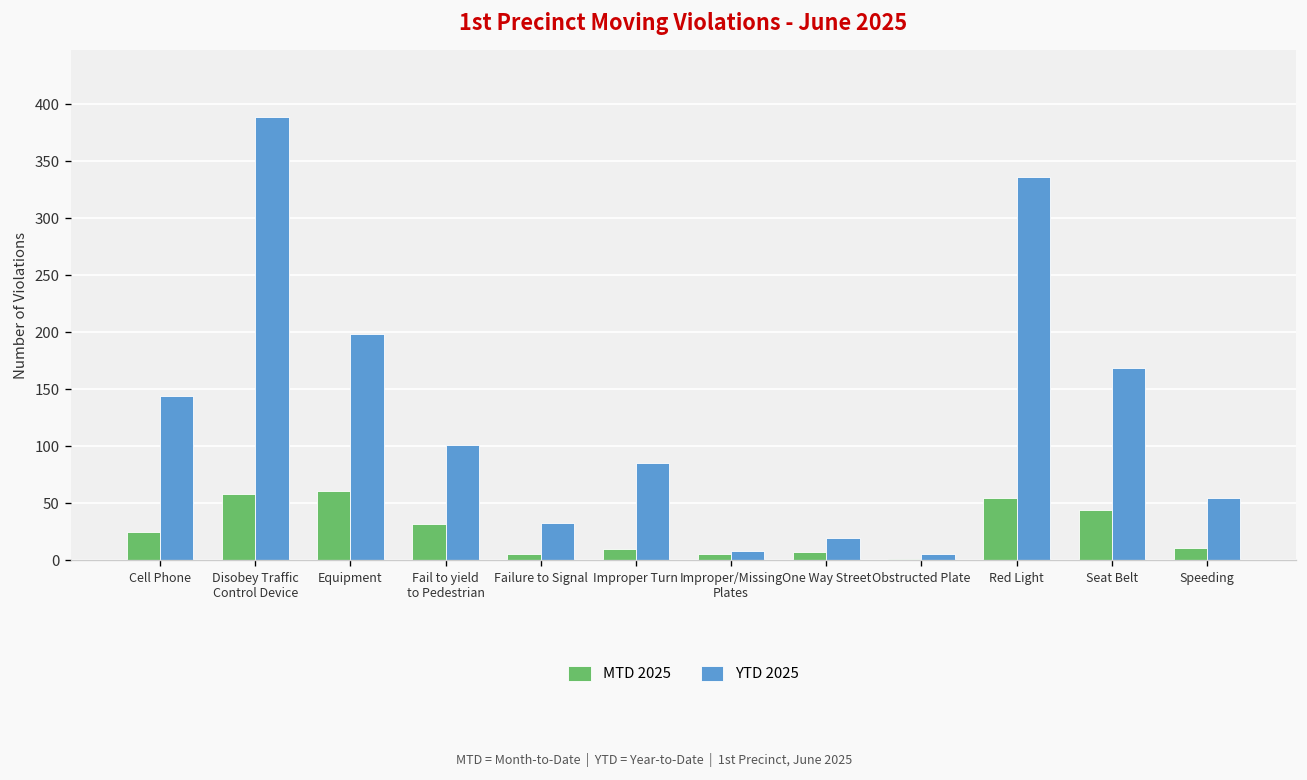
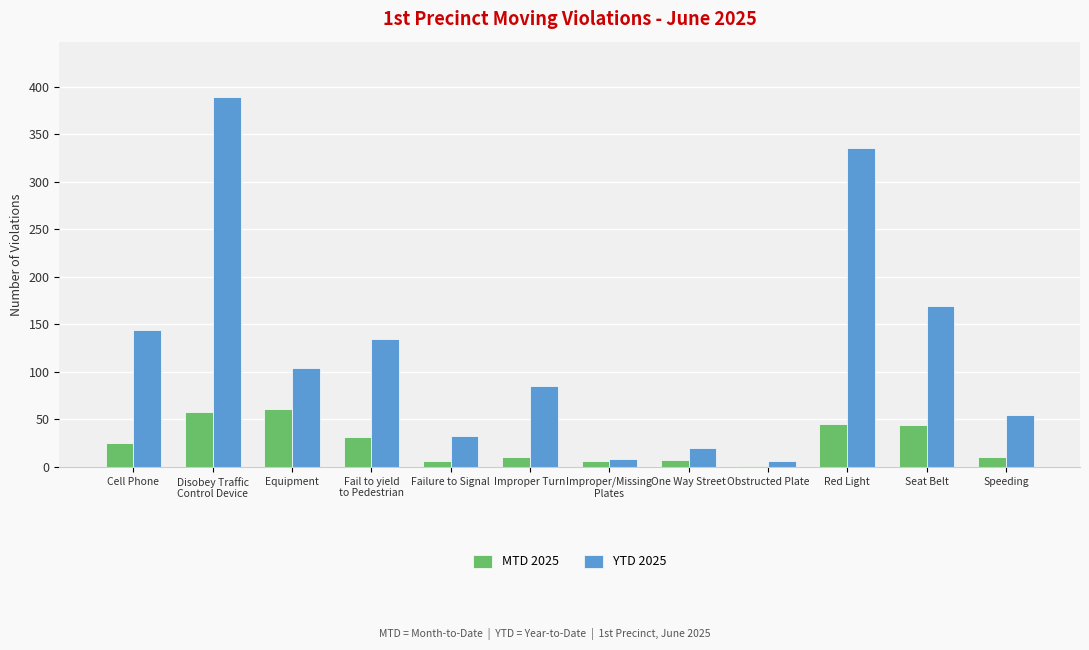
  {
    "MTD 2025": {
      "Cell Phone": 30,
      "Disobey Traffic Control Device": 60,
      "Equipment": 60,
      "Fail to yield to Pedestrian": 30,
      "Failure to Signal": 10,
      "Improper Turn": 10,
      "Improper/Missing Plates": 10,
      "One Way Street": 10,
-     "Red Light": 60,
+     "Red Light": 50,
      "Seat Belt": 40,
      "Speeding": 10
    },
    "YTD 2025": {
      "Cell Phone": 140,
      "Disobey Traffic Control Device": 390,
-     "Equipment": 200,
-     "Fail to yield to Pedestrian": 100,
+     "Equipment": 100,
+     "Fail to yield to Pedestrian": 140,
      "Failure to Signal": 30,
      "Improper Turn": 90,
      "Improper/Missing Plates": 10,
      "One Way Street": 20,
      "Obstructed Plate": 10,
      "Red Light": 340,
      "Seat Belt": 170,
      "Speeding": 60
    }
  }
